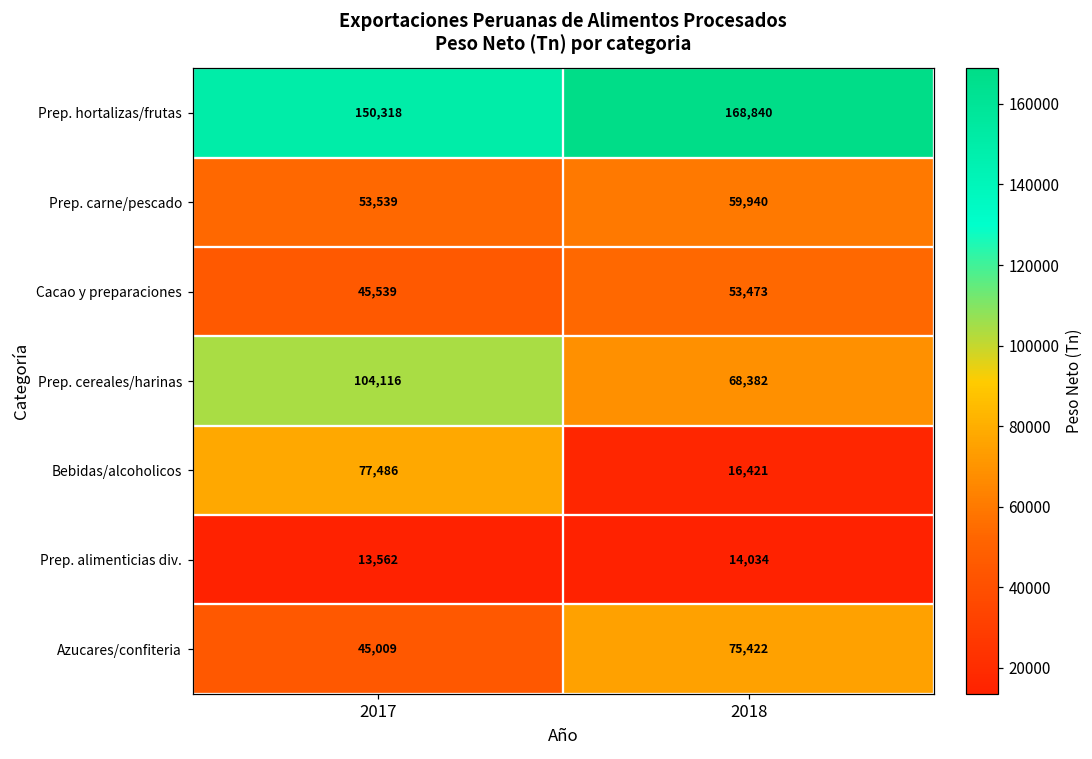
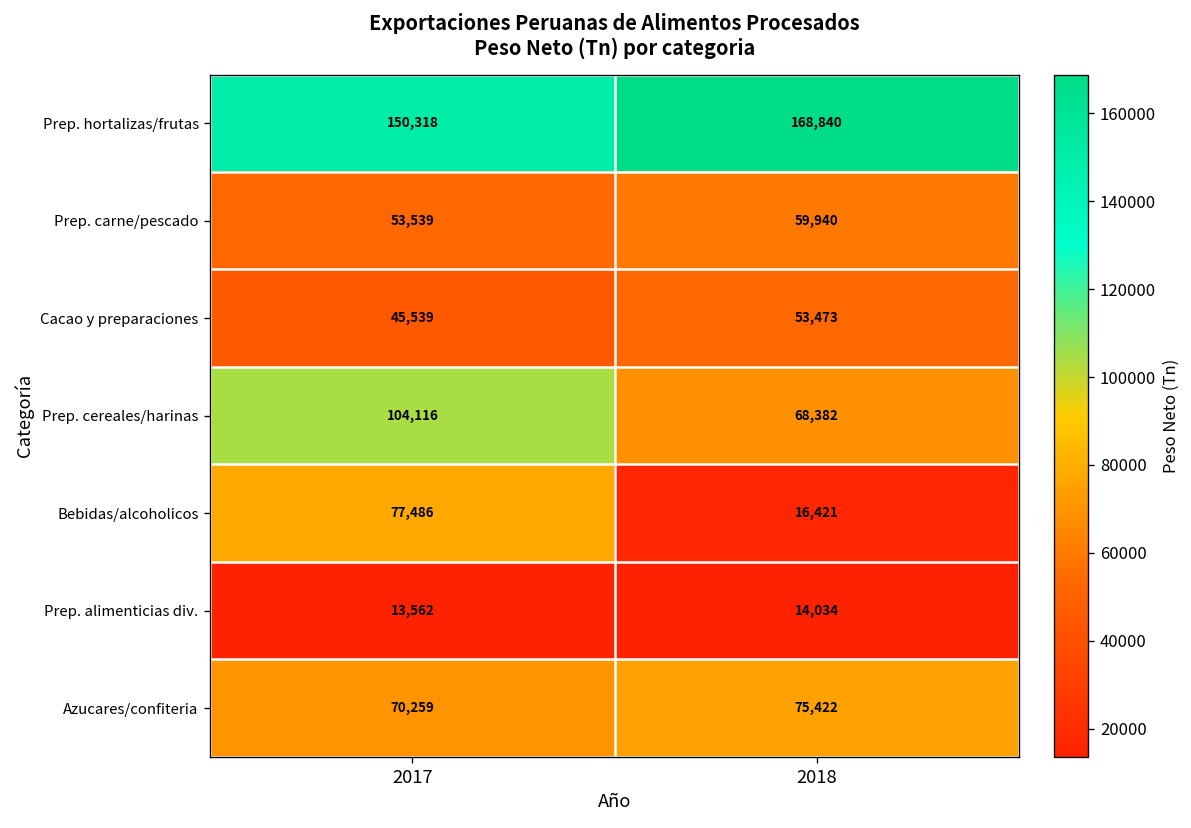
  {
    "Prep. hortalizas/frutas": {
      "2017": "150,318",
      "2018": "168,840"
    },
    "Prep. carne/pescado": {
      "2017": "53,539",
      "2018": "59,940"
    },
    "Cacao y preparaciones": {
      "2017": "45,539",
      "2018": "53,473"
    },
    "Prep. cereales/harinas": {
      "2017": "104,116",
      "2018": "68,382"
    },
    "Bebidas/alcoholicos": {
      "2017": "77,486",
      "2018": "16,421"
    },
    "Prep. alimenticias div.": {
      "2017": "13,562",
      "2018": "14,034"
    },
    "Azucares/confiteria": {
-     "2017": "45,009",
+     "2017": "70,259",
      "2018": "75,422"
    }
  }
